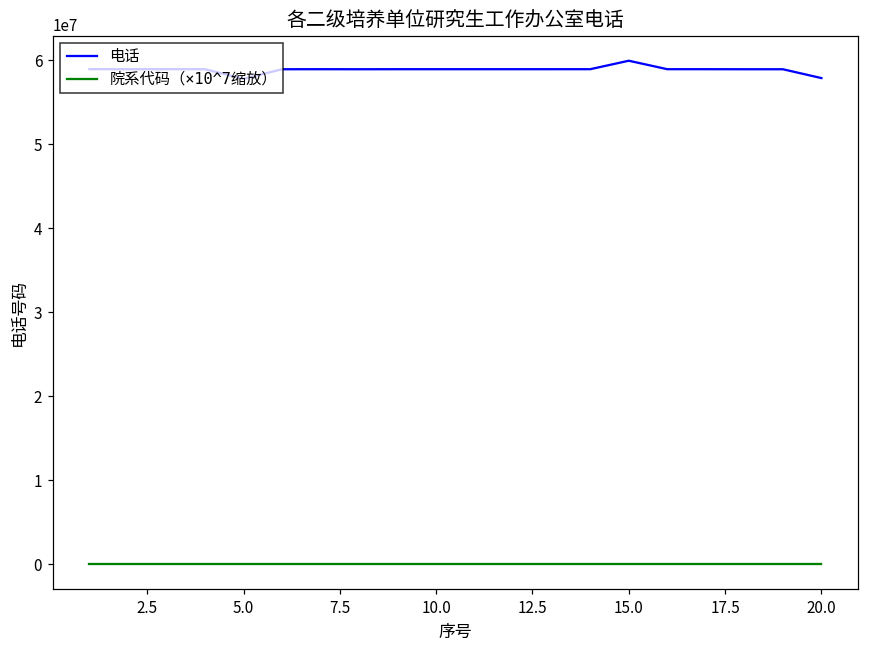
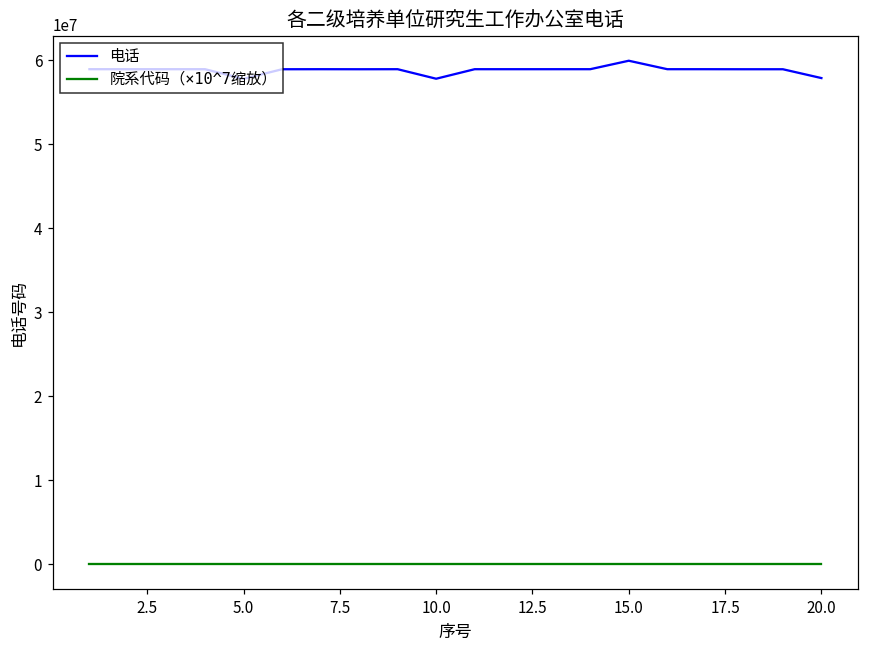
  {
    "电话": {
-     "10.0": 59000000,
+     "10.0": 58000000,
      "15.0": 60000000,
      "20.0": 58000000
    },
    "院系代码（×10^7缩放）": {
      "5.0": 0,
      "10.0": 0,
      "15.0": 0,
      "20.0": 0
    }
  }
